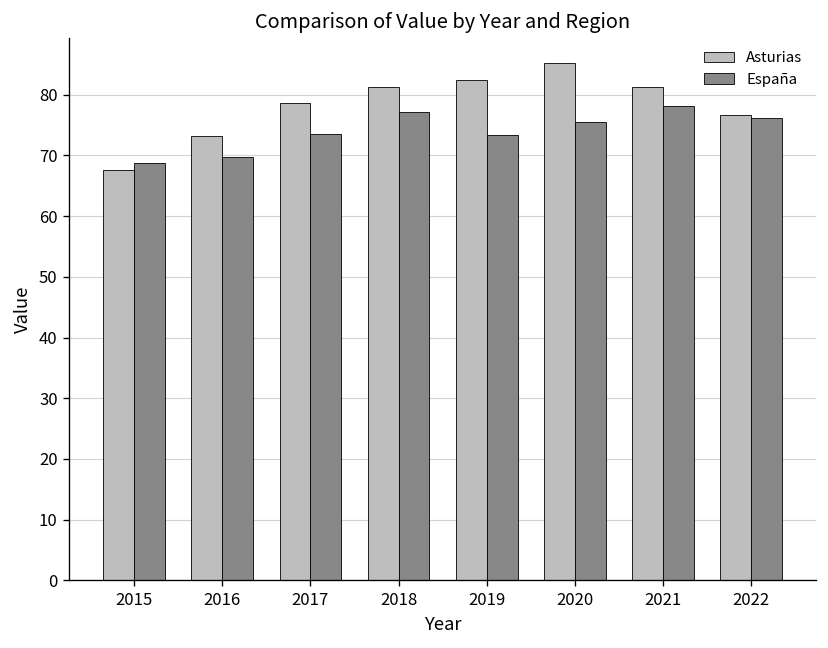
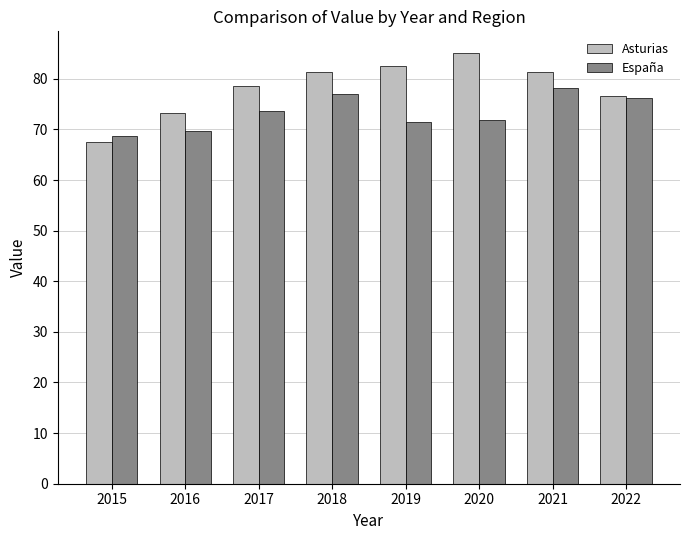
  {
    "Asturias": {
      "2015": 68,
      "2016": 73,
      "2017": 79,
      "2018": 81,
      "2019": 82,
      "2020": 85,
      "2021": 81,
      "2022": 77
    },
    "España": {
      "2015": 69,
      "2016": 70,
      "2017": 74,
      "2018": 77,
-     "2019": 73,
-     "2020": 75,
+     "2019": 71,
+     "2020": 72,
      "2021": 78,
      "2022": 76
    }
  }
